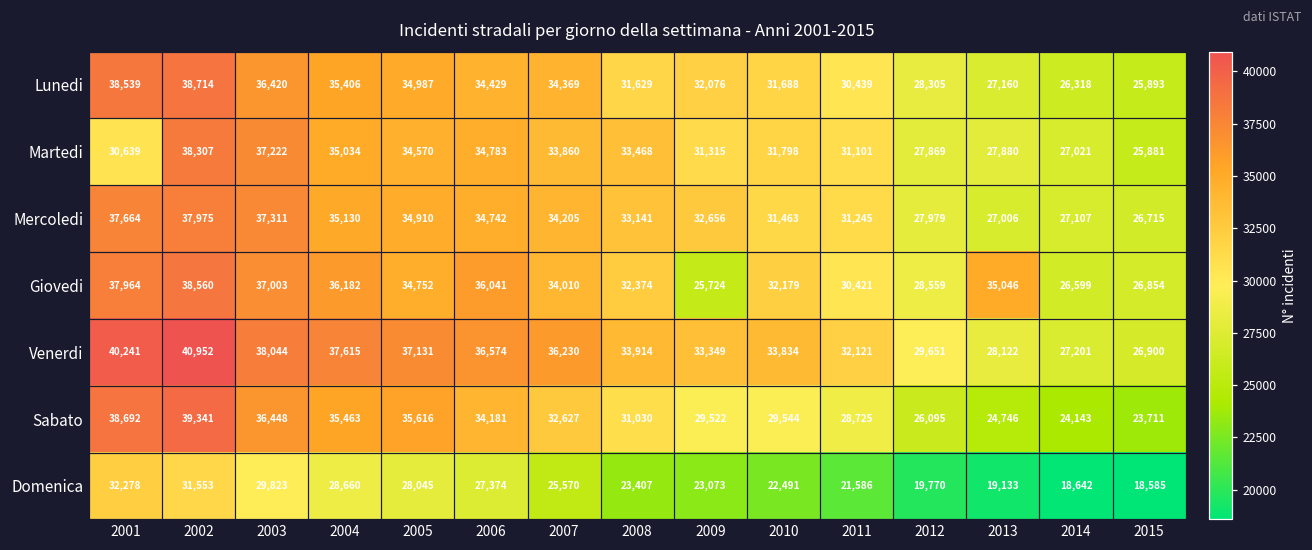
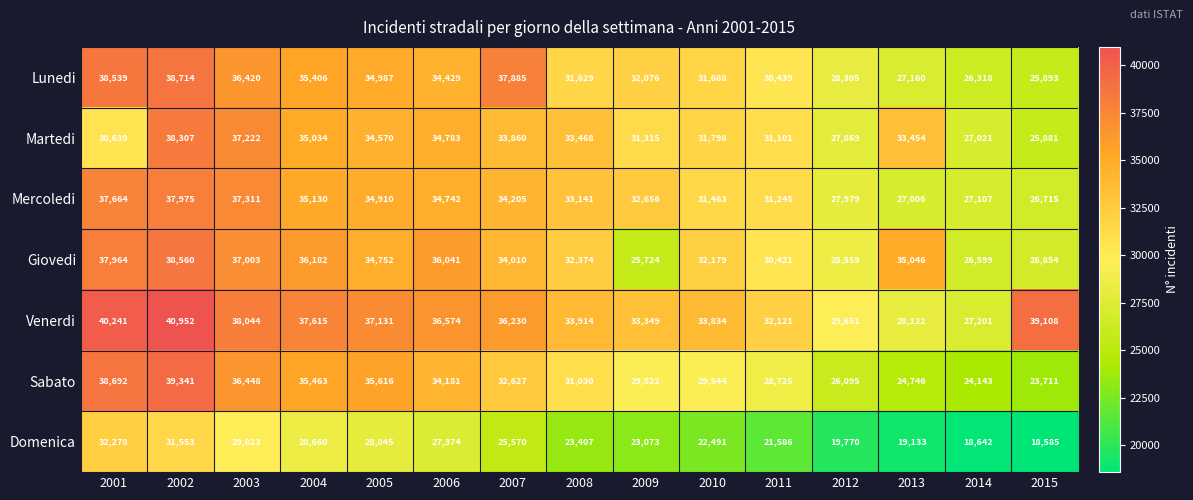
  {
    "Lunedi": {
      "2001": "38,539",
      "2002": "38,714",
      "2003": "36,420",
      "2004": "35,406",
      "2005": "34,987",
      "2006": "34,429",
-     "2007": "34,369",
+     "2007": "37,885",
      "2008": "31,629",
      "2009": "32,076",
      "2010": "31,688",
      "2011": "30,439",
      "2012": "28,305",
      "2013": "27,160",
      "2014": "26,318",
      "2015": "25,893"
    },
    "Martedi": {
      "2001": "30,639",
      "2002": "38,307",
      "2003": "37,222",
      "2004": "35,034",
      "2005": "34,570",
      "2006": "34,783",
      "2007": "33,860",
      "2008": "33,468",
      "2009": "31,315",
      "2010": "31,798",
      "2011": "31,101",
      "2012": "27,869",
-     "2013": "27,880",
+     "2013": "33,454",
      "2014": "27,021",
      "2015": "25,881"
    },
    "Mercoledi": {
      "2001": "37,664",
      "2002": "37,975",
      "2003": "37,311",
      "2004": "35,130",
      "2005": "34,910",
      "2006": "34,742",
      "2007": "34,205",
      "2008": "33,141",
      "2009": "32,656",
      "2010": "31,463",
      "2011": "31,245",
      "2012": "27,979",
      "2013": "27,006",
      "2014": "27,107",
      "2015": "26,715"
    },
    "Giovedi": {
      "2001": "37,964",
      "2002": "38,560",
      "2003": "37,003",
      "2004": "36,182",
      "2005": "34,752",
      "2006": "36,041",
      "2007": "34,010",
      "2008": "32,374",
      "2009": "25,724",
      "2010": "32,179",
      "2011": "30,421",
      "2012": "28,559",
      "2013": "35,046",
      "2014": "26,599",
      "2015": "26,854"
    },
    "Venerdi": {
      "2001": "40,241",
      "2002": "40,952",
      "2003": "38,044",
      "2004": "37,615",
      "2005": "37,131",
      "2006": "36,574",
      "2007": "36,230",
      "2008": "33,914",
      "2009": "33,349",
      "2010": "33,834",
      "2011": "32,121",
      "2012": "29,651",
      "2013": "28,122",
      "2014": "27,201",
-     "2015": "26,900"
+     "2015": "39,108"
    },
    "Sabato": {
      "2001": "38,692",
      "2002": "39,341",
      "2003": "36,448",
      "2004": "35,463",
      "2005": "35,616",
      "2006": "34,181",
      "2007": "32,627",
      "2008": "31,030",
      "2009": "29,522",
      "2010": "29,544",
      "2011": "28,725",
      "2012": "26,095",
      "2013": "24,746",
      "2014": "24,143",
      "2015": "23,711"
    },
    "Domenica": {
      "2001": "32,278",
      "2002": "31,553",
      "2003": "29,823",
      "2004": "28,660",
      "2005": "28,045",
      "2006": "27,374",
      "2007": "25,570",
      "2008": "23,407",
      "2009": "23,073",
      "2010": "22,491",
      "2011": "21,586",
      "2012": "19,770",
      "2013": "19,133",
      "2014": "18,642",
      "2015": "18,585"
    }
  }
